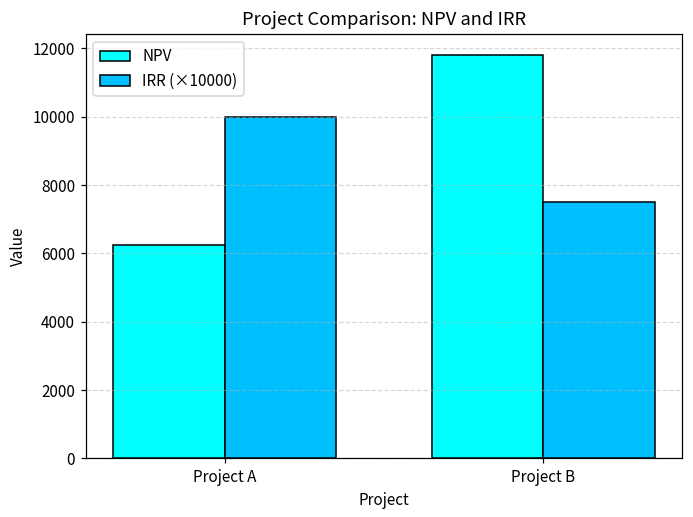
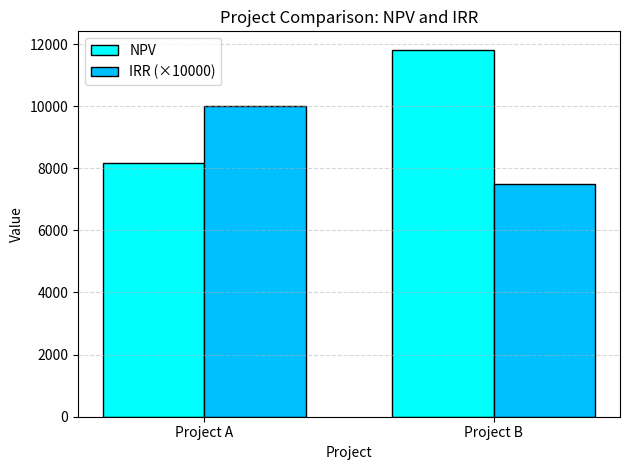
  {
    "NPV": {
-     "Project A": 6200,
+     "Project A": 8200,
      "Project B": 11800
    },
    "IRR (×10000)": {
      "Project A": 10000,
      "Project B": 7500
    }
  }
